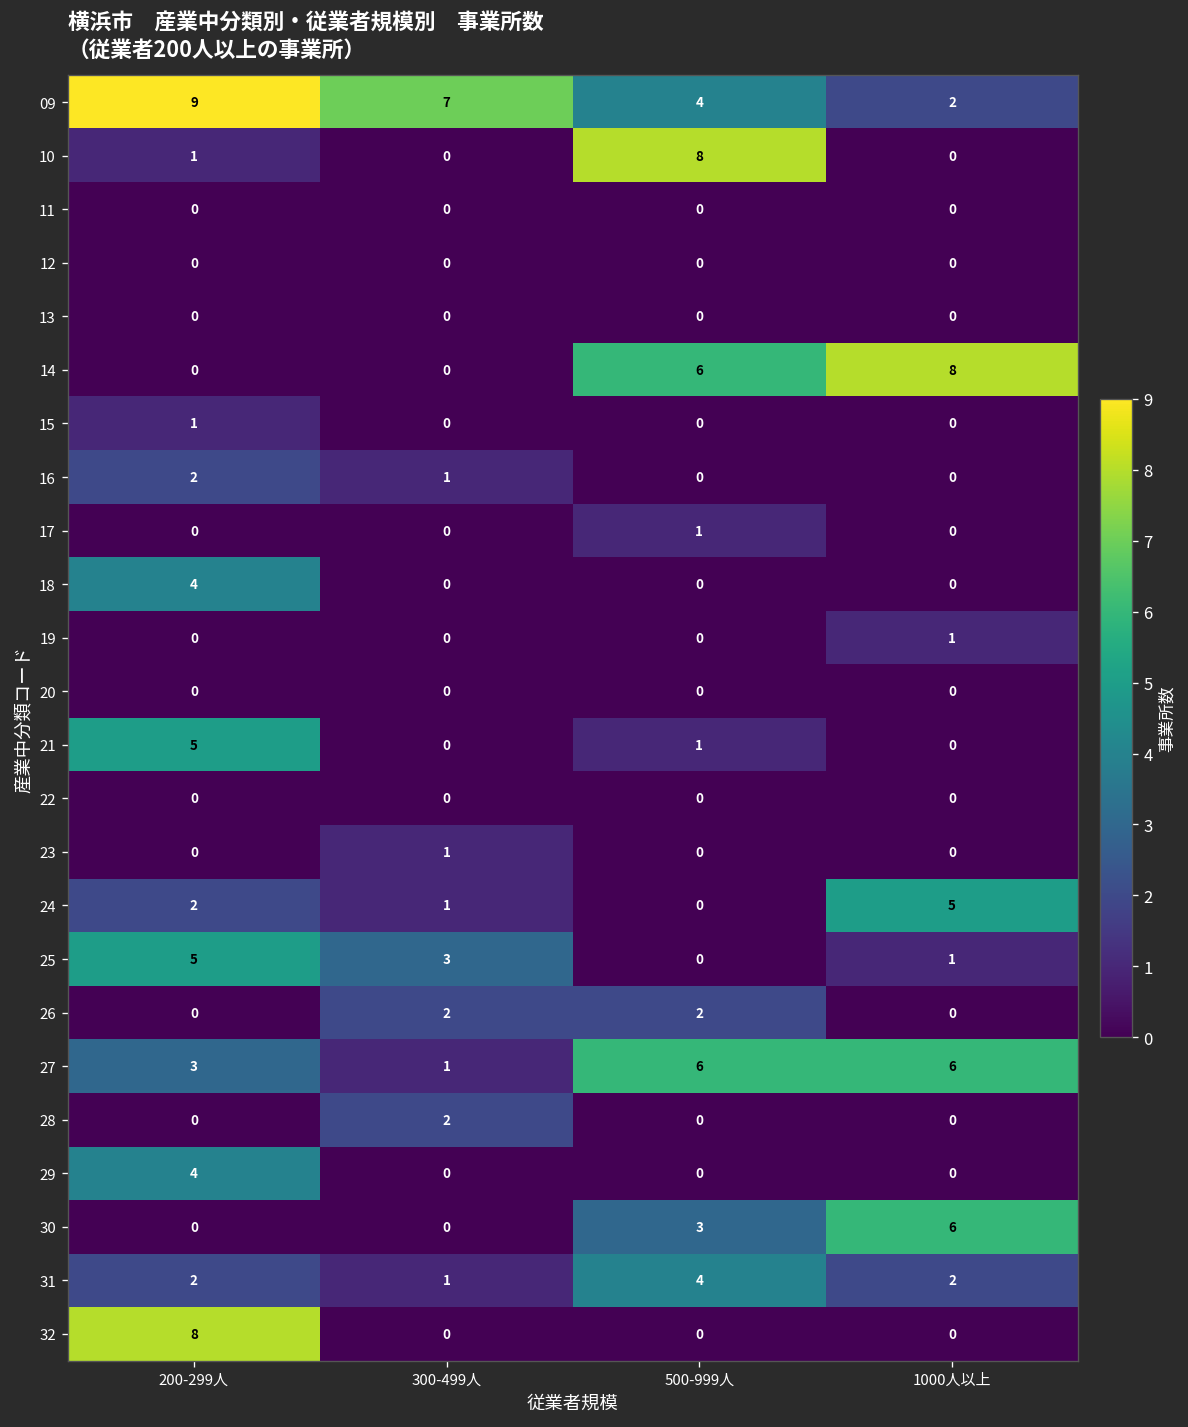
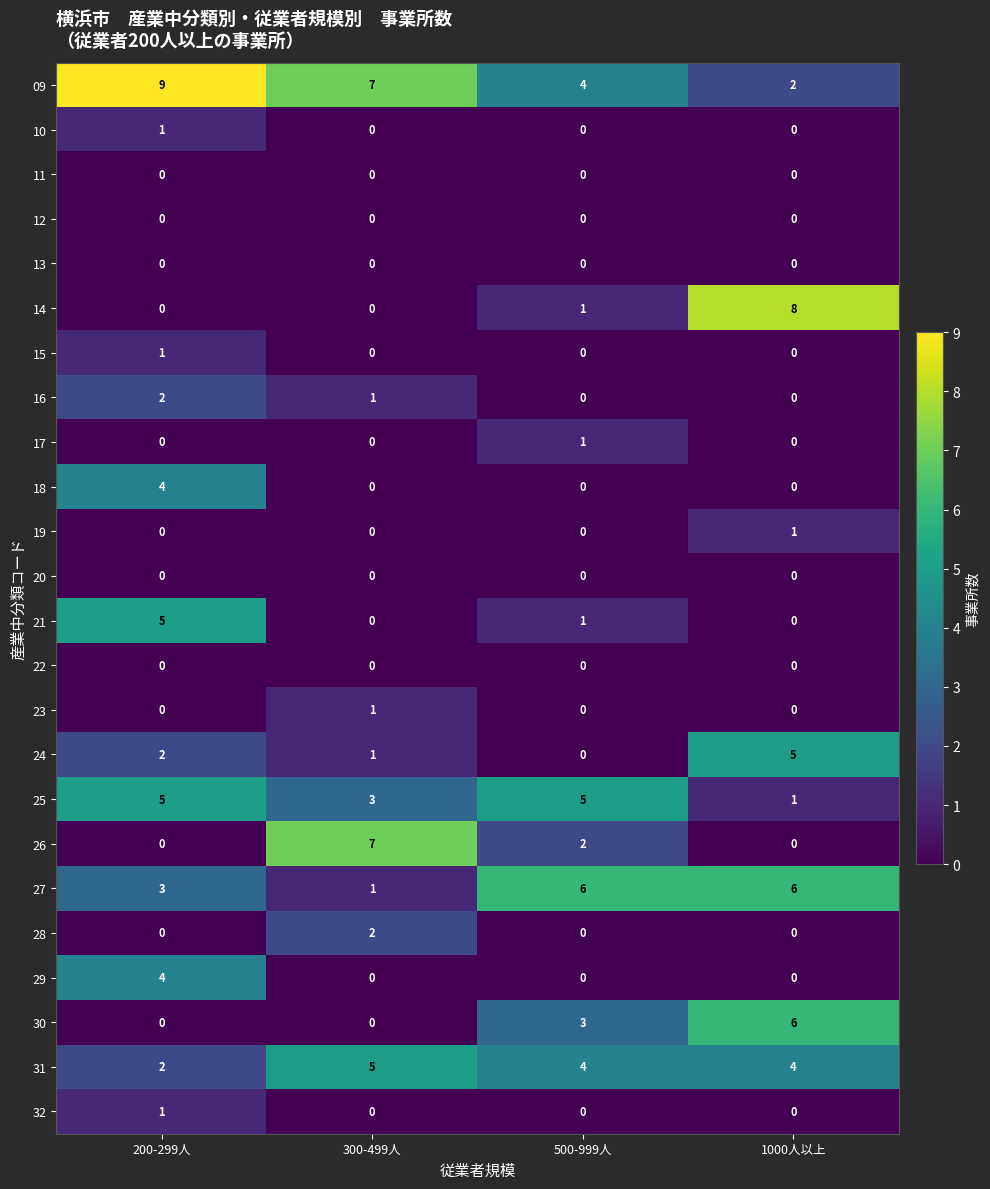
  {
    "09": {
      "200-299人": 9,
      "300-499人": 7,
      "500-999人": 4,
      "1000人以上": 2
    },
    "10": {
      "200-299人": 1,
      "300-499人": 0,
-     "500-999人": 8,
+     "500-999人": 0,
      "1000人以上": 0
    },
    "11": {
      "200-299人": 0,
      "300-499人": 0,
      "500-999人": 0,
      "1000人以上": 0
    },
    "12": {
      "200-299人": 0,
      "300-499人": 0,
      "500-999人": 0,
      "1000人以上": 0
    },
    "13": {
      "200-299人": 0,
      "300-499人": 0,
      "500-999人": 0,
      "1000人以上": 0
    },
    "14": {
      "200-299人": 0,
      "300-499人": 0,
-     "500-999人": 6,
+     "500-999人": 1,
      "1000人以上": 8
    },
    "15": {
      "200-299人": 1,
      "300-499人": 0,
      "500-999人": 0,
      "1000人以上": 0
    },
    "16": {
      "200-299人": 2,
      "300-499人": 1,
      "500-999人": 0,
      "1000人以上": 0
    },
    "17": {
      "200-299人": 0,
      "300-499人": 0,
      "500-999人": 1,
      "1000人以上": 0
    },
    "18": {
      "200-299人": 4,
      "300-499人": 0,
      "500-999人": 0,
      "1000人以上": 0
    },
    "19": {
      "200-299人": 0,
      "300-499人": 0,
      "500-999人": 0,
      "1000人以上": 1
    },
    "20": {
      "200-299人": 0,
      "300-499人": 0,
      "500-999人": 0,
      "1000人以上": 0
    },
    "21": {
      "200-299人": 5,
      "300-499人": 0,
      "500-999人": 1,
      "1000人以上": 0
    },
    "22": {
      "200-299人": 0,
      "300-499人": 0,
      "500-999人": 0,
      "1000人以上": 0
    },
    "23": {
      "200-299人": 0,
      "300-499人": 1,
      "500-999人": 0,
      "1000人以上": 0
    },
    "24": {
      "200-299人": 2,
      "300-499人": 1,
      "500-999人": 0,
      "1000人以上": 5
    },
    "25": {
      "200-299人": 5,
      "300-499人": 3,
-     "500-999人": 0,
+     "500-999人": 5,
      "1000人以上": 1
    },
    "26": {
      "200-299人": 0,
-     "300-499人": 2,
+     "300-499人": 7,
      "500-999人": 2,
      "1000人以上": 0
    },
    "27": {
      "200-299人": 3,
      "300-499人": 1,
      "500-999人": 6,
      "1000人以上": 6
    },
    "28": {
      "200-299人": 0,
      "300-499人": 2,
      "500-999人": 0,
      "1000人以上": 0
    },
    "29": {
      "200-299人": 4,
      "300-499人": 0,
      "500-999人": 0,
      "1000人以上": 0
    },
    "30": {
      "200-299人": 0,
      "300-499人": 0,
      "500-999人": 3,
      "1000人以上": 6
    },
    "31": {
      "200-299人": 2,
-     "300-499人": 1,
+     "300-499人": 5,
      "500-999人": 4,
-     "1000人以上": 2
+     "1000人以上": 4
    },
    "32": {
-     "200-299人": 8,
+     "200-299人": 1,
      "300-499人": 0,
      "500-999人": 0,
      "1000人以上": 0
    }
  }
